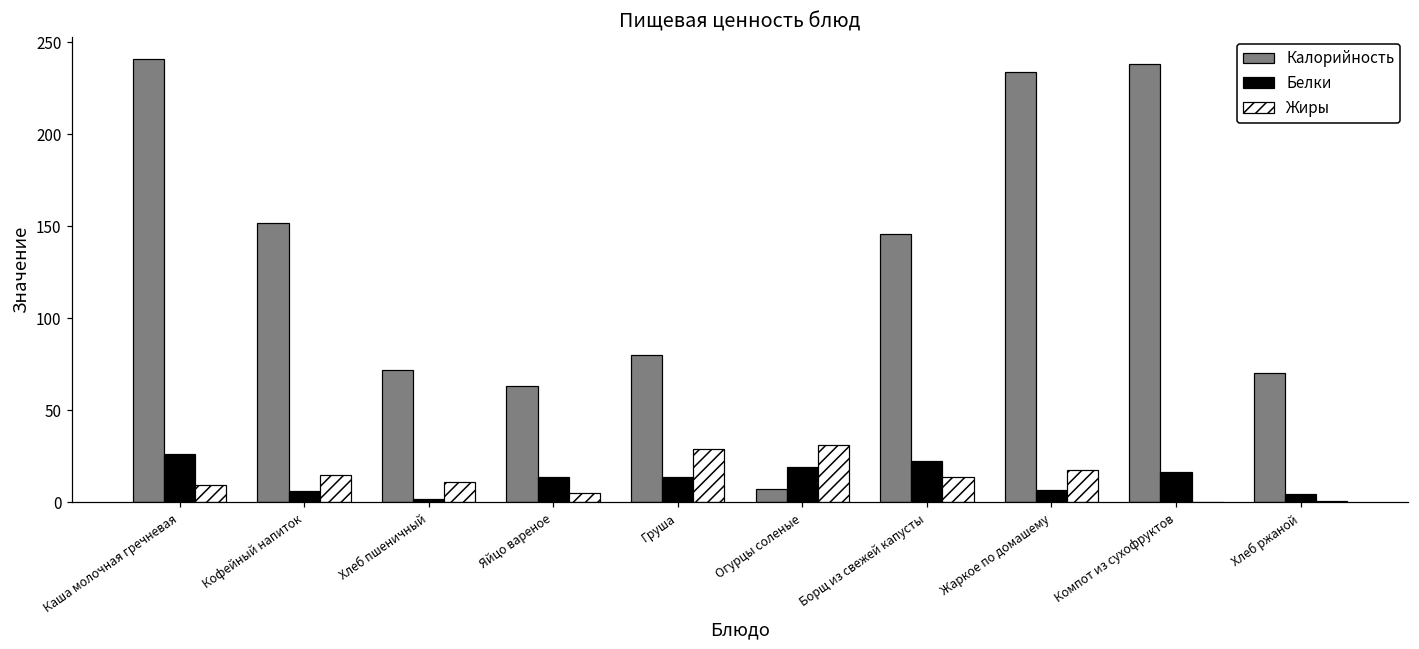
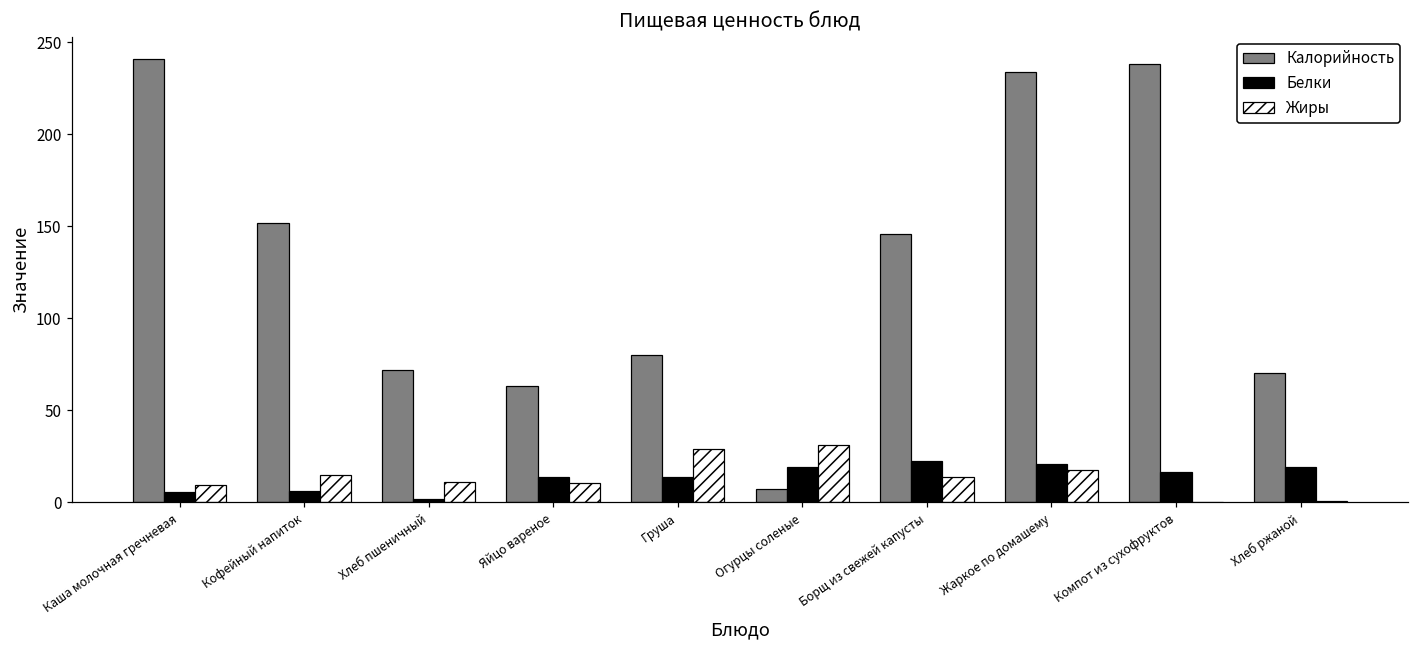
  {
    "Калорийность": {
      "Каша молочная гречневая": 241,
      "Кофейный напиток": 152,
      "Хлеб пшеничный": 72,
      "Яйцо вареное": 63,
      "Груша": 80,
      "Огурцы соленые": 7,
      "Борщ из свежей капусты": 146,
      "Жаркое по домашему": 234,
      "Компот из сухофруктов": 238,
      "Хлеб ржаной": 70
    },
    "Белки": {
-     "Каша молочная гречневая": 26,
+     "Каша молочная гречневая": 6,
      "Кофейный напиток": 6,
      "Хлеб пшеничный": 2,
      "Яйцо вареное": 14,
      "Груша": 14,
      "Огурцы соленые": 19,
      "Борщ из свежей капусты": 23,
-     "Жаркое по домашему": 7,
+     "Жаркое по домашему": 21,
      "Компот из сухофруктов": 17,
-     "Хлеб ржаной": 5
+     "Хлеб ржаной": 19
    },
    "Жиры": {
      "Каша молочная гречневая": 9,
      "Кофейный напиток": 15,
      "Хлеб пшеничный": 11,
-     "Яйцо вареное": 5,
+     "Яйцо вареное": 10,
      "Груша": 29,
      "Огурцы соленые": 31,
      "Борщ из свежей капусты": 14,
      "Жаркое по домашему": 17,
      "Компот из сухофруктов": 0
    }
  }
